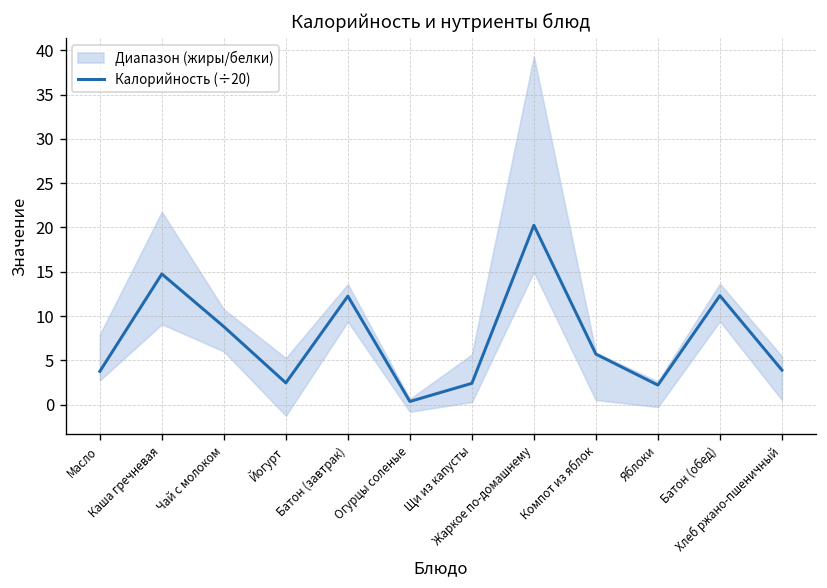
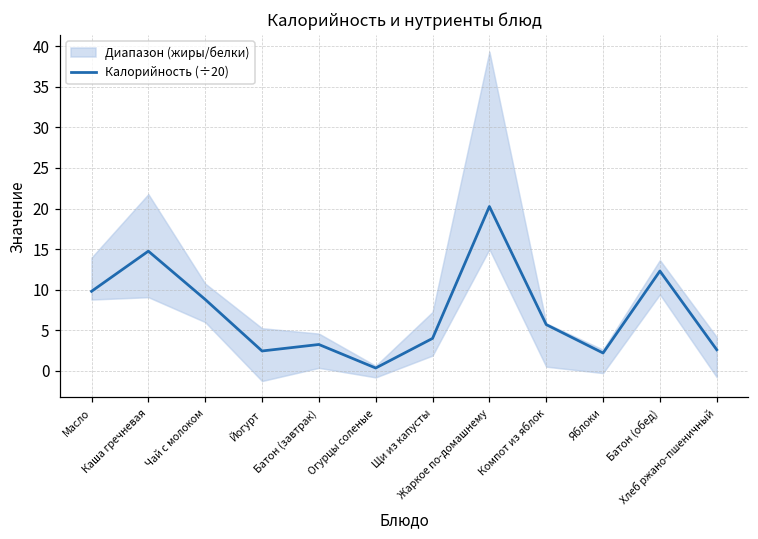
  {
    "Калорийность (÷20)": {
-     "Масло": 4,
+     "Масло": 10,
      "Каша гречневая": 15,
      "Чай с молоком": 9,
      "Йогурт": 2,
-     "Батон (завтрак)": 12,
-     "Щи из капусты": 2,
+     "Батон (завтрак)": 3,
+     "Щи из капусты": 4,
      "Жаркое по-домашнему": 20,
      "Яблоки": 2,
      "Батон (обед)": 12,
-     "Хлеб ржано-пшеничный": 4
+     "Хлеб ржано-пшеничный": 3
    }
  }
